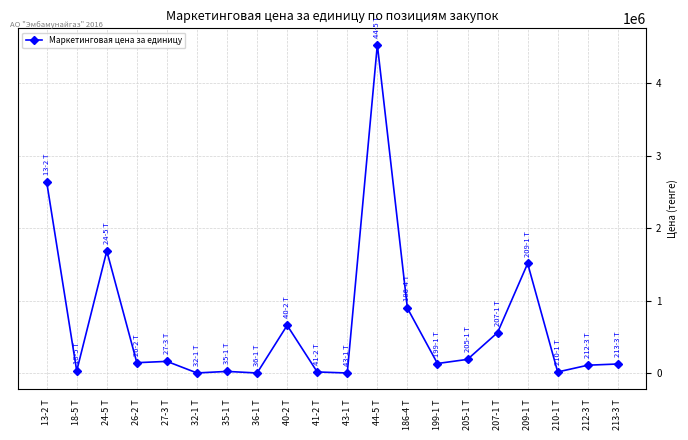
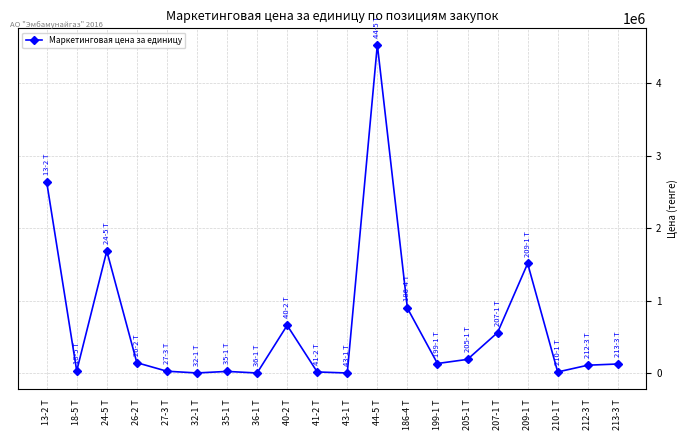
  {
-   "27-3 T": 200000
+   "27-3 T": 0
  }
